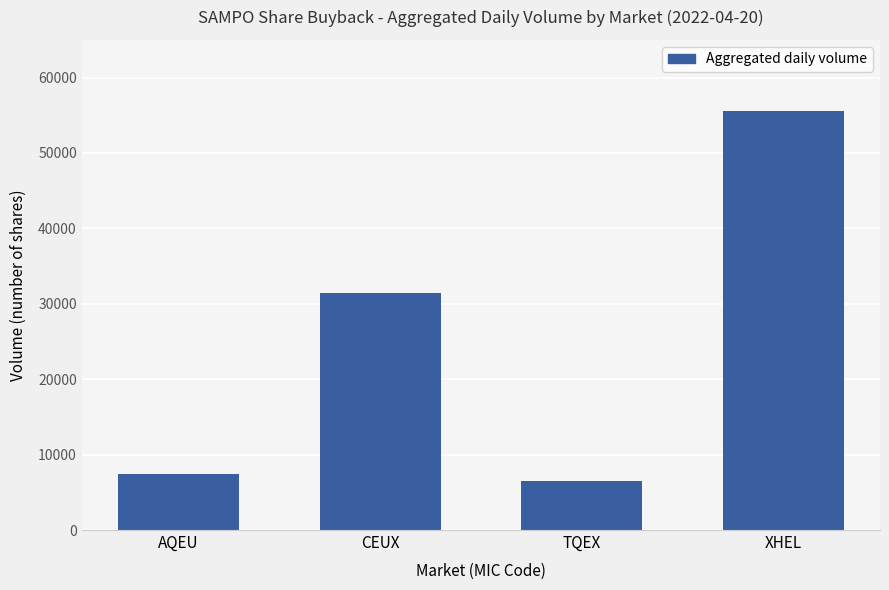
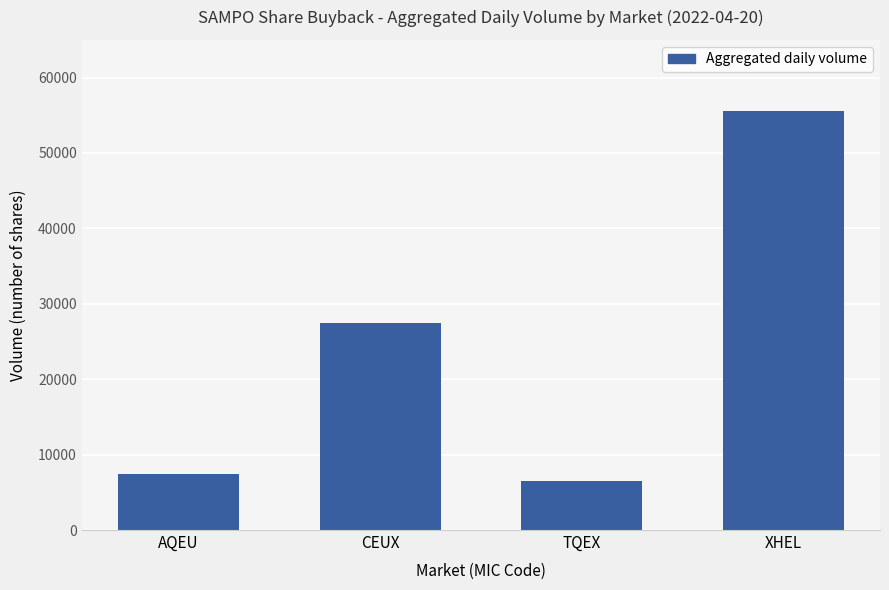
  {
    "AQEU": 7000,
-   "CEUX": 31000,
+   "CEUX": 27000,
    "TQEX": 6000,
    "XHEL": 56000
  }
